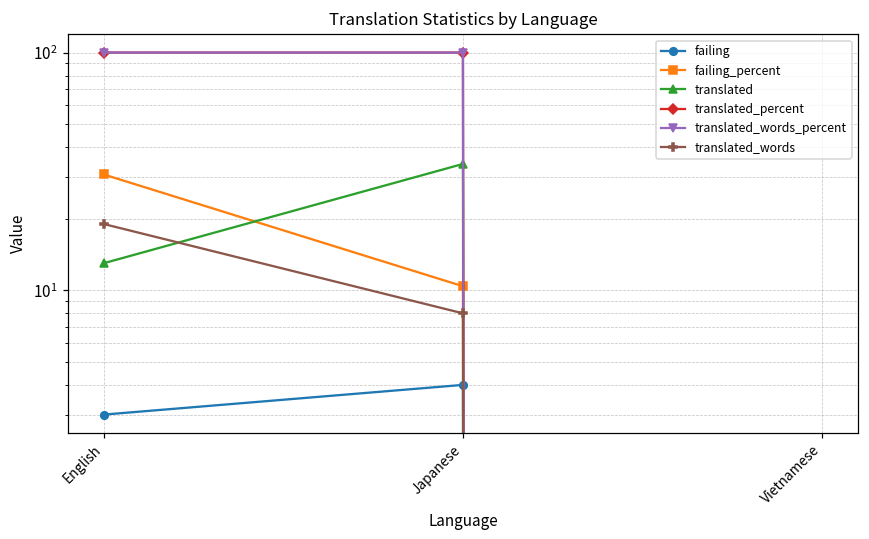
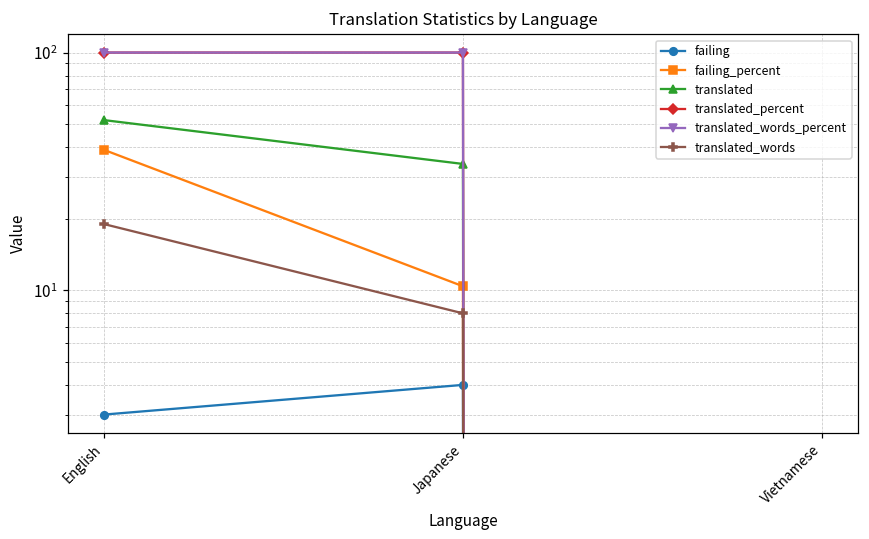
  {
    "failing": {
      "English": 3,
      "Japanese": 4
    },
    "failing_percent": {
-     "English": 31,
+     "English": 39,
      "Japanese": 10
    },
    "translated": {
-     "English": 13,
+     "English": 52,
      "Japanese": 34
    },
    "translated_words_percent": {
      "English": 100,
      "Japanese": 100
    },
    "translated_words": {
      "English": 19,
      "Japanese": 8
    }
  }
